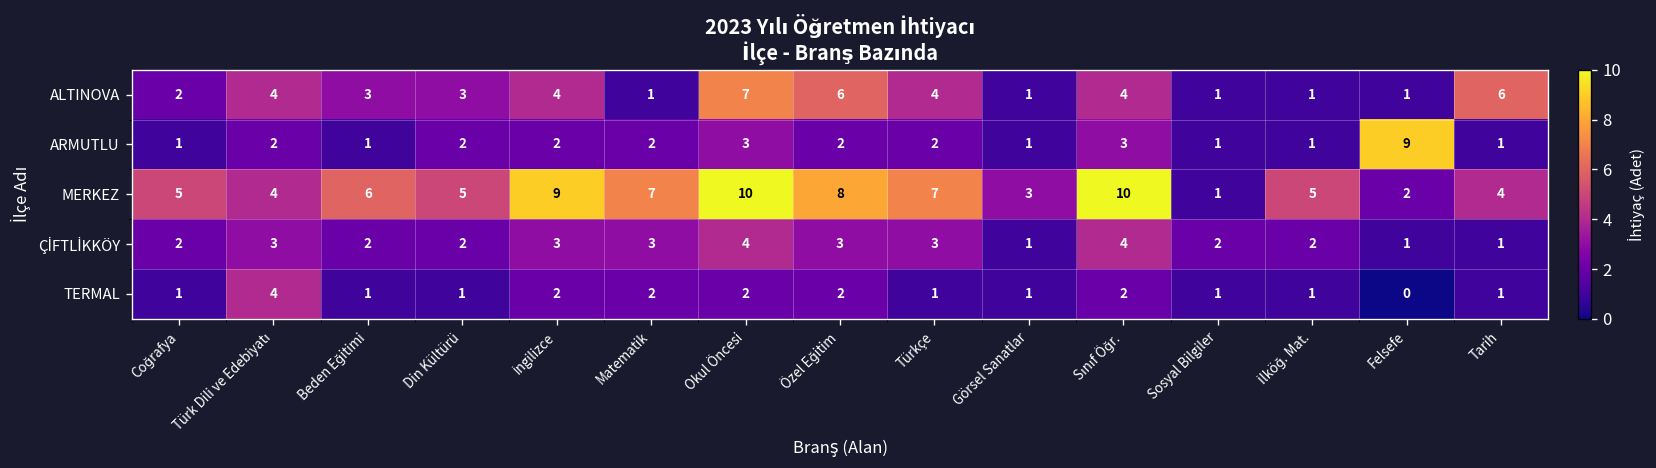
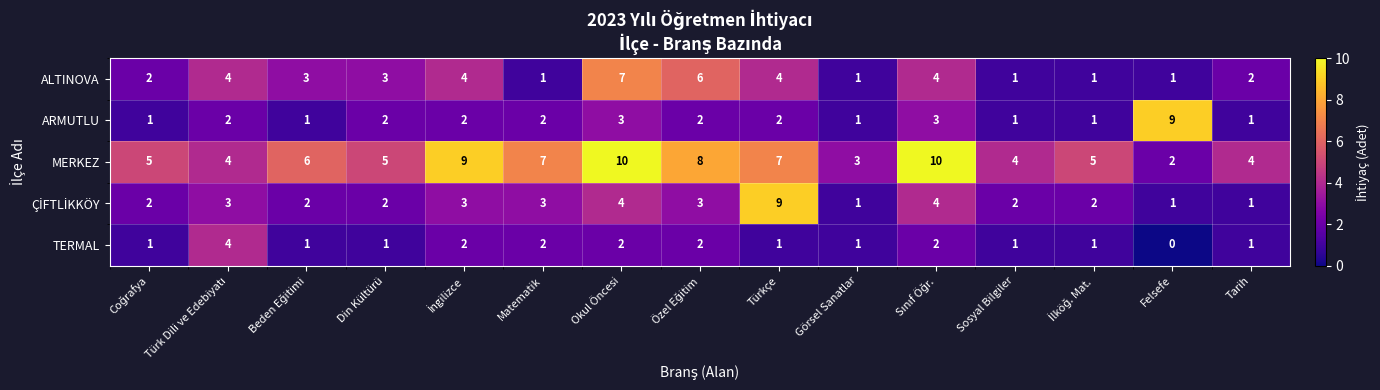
  {
    "ALTINOVA": {
      "Coğrafya": 2,
      "Türk Dili ve Edebiyatı": 4,
      "Beden Eğitimi": 3,
      "Din Kültürü": 3,
      "İngilizce": 4,
      "Matematik": 1,
      "Okul Öncesi": 7,
      "Özel Eğitim": 6,
      "Türkçe": 4,
      "Görsel Sanatlar": 1,
      "Sınıf Öğr.": 4,
      "Sosyal Bilgiler": 1,
      "İlköğ. Mat.": 1,
      "Felsefe": 1,
-     "Tarih": 6
+     "Tarih": 2
    },
    "ARMUTLU": {
      "Coğrafya": 1,
      "Türk Dili ve Edebiyatı": 2,
      "Beden Eğitimi": 1,
      "Din Kültürü": 2,
      "İngilizce": 2,
      "Matematik": 2,
      "Okul Öncesi": 3,
      "Özel Eğitim": 2,
      "Türkçe": 2,
      "Görsel Sanatlar": 1,
      "Sınıf Öğr.": 3,
      "Sosyal Bilgiler": 1,
      "İlköğ. Mat.": 1,
      "Felsefe": 9,
      "Tarih": 1
    },
    "MERKEZ": {
      "Coğrafya": 5,
      "Türk Dili ve Edebiyatı": 4,
      "Beden Eğitimi": 6,
      "Din Kültürü": 5,
      "İngilizce": 9,
      "Matematik": 7,
      "Okul Öncesi": 10,
      "Özel Eğitim": 8,
      "Türkçe": 7,
      "Görsel Sanatlar": 3,
      "Sınıf Öğr.": 10,
-     "Sosyal Bilgiler": 1,
+     "Sosyal Bilgiler": 4,
      "İlköğ. Mat.": 5,
      "Felsefe": 2,
      "Tarih": 4
    },
    "ÇİFTLİKKÖY": {
      "Coğrafya": 2,
      "Türk Dili ve Edebiyatı": 3,
      "Beden Eğitimi": 2,
      "Din Kültürü": 2,
      "İngilizce": 3,
      "Matematik": 3,
      "Okul Öncesi": 4,
      "Özel Eğitim": 3,
-     "Türkçe": 3,
+     "Türkçe": 9,
      "Görsel Sanatlar": 1,
      "Sınıf Öğr.": 4,
      "Sosyal Bilgiler": 2,
      "İlköğ. Mat.": 2,
      "Felsefe": 1,
      "Tarih": 1
    },
    "TERMAL": {
      "Coğrafya": 1,
      "Türk Dili ve Edebiyatı": 4,
      "Beden Eğitimi": 1,
      "Din Kültürü": 1,
      "İngilizce": 2,
      "Matematik": 2,
      "Okul Öncesi": 2,
      "Özel Eğitim": 2,
      "Türkçe": 1,
      "Görsel Sanatlar": 1,
      "Sınıf Öğr.": 2,
      "Sosyal Bilgiler": 1,
      "İlköğ. Mat.": 1,
      "Felsefe": 0,
      "Tarih": 1
    }
  }
